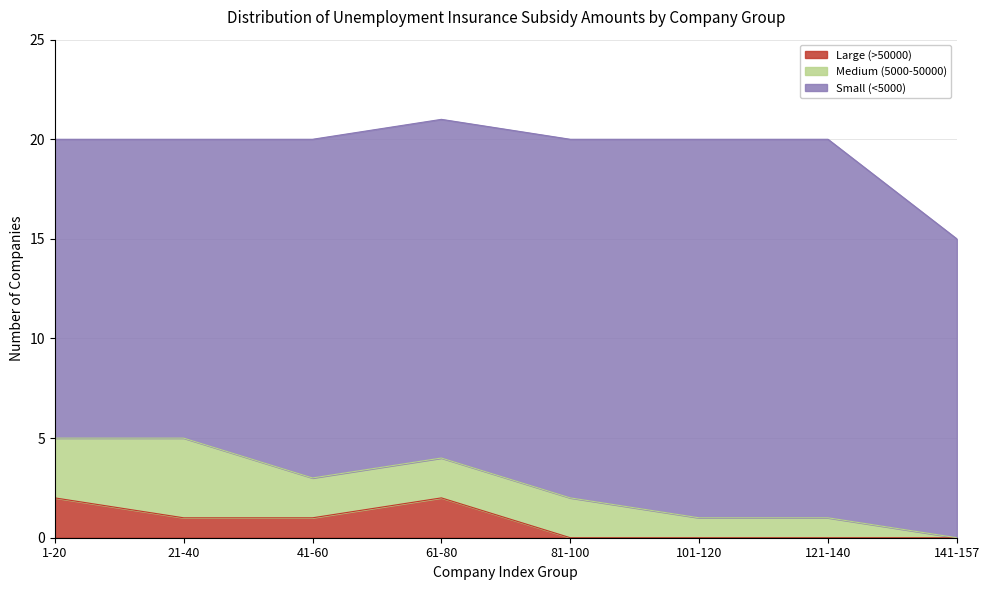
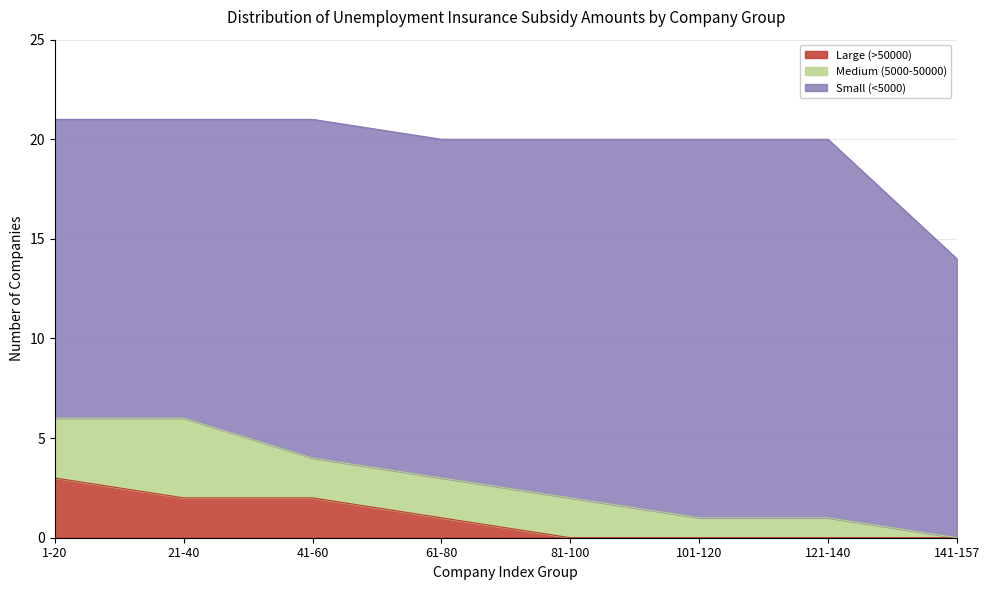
  {
    "Large (>50000)": {
-     "1-20": 2,
-     "21-40": 1,
-     "41-60": 1,
-     "61-80": 2,
+     "1-20": 3,
+     "21-40": 2,
+     "41-60": 2,
+     "61-80": 1,
      "81-100": 0,
      "101-120": 0,
      "121-140": 0
    },
    "Medium (5000-50000)": {
      "1-20": 3,
      "21-40": 4,
      "41-60": 2,
      "61-80": 2,
      "81-100": 2,
      "101-120": 1,
      "121-140": 1
    },
    "Small (<5000)": {
      "1-20": 15,
      "21-40": 15,
      "41-60": 17,
      "61-80": 17,
      "81-100": 18,
      "101-120": 19,
      "121-140": 19,
-     "141-157": 15
+     "141-157": 14
    }
  }
